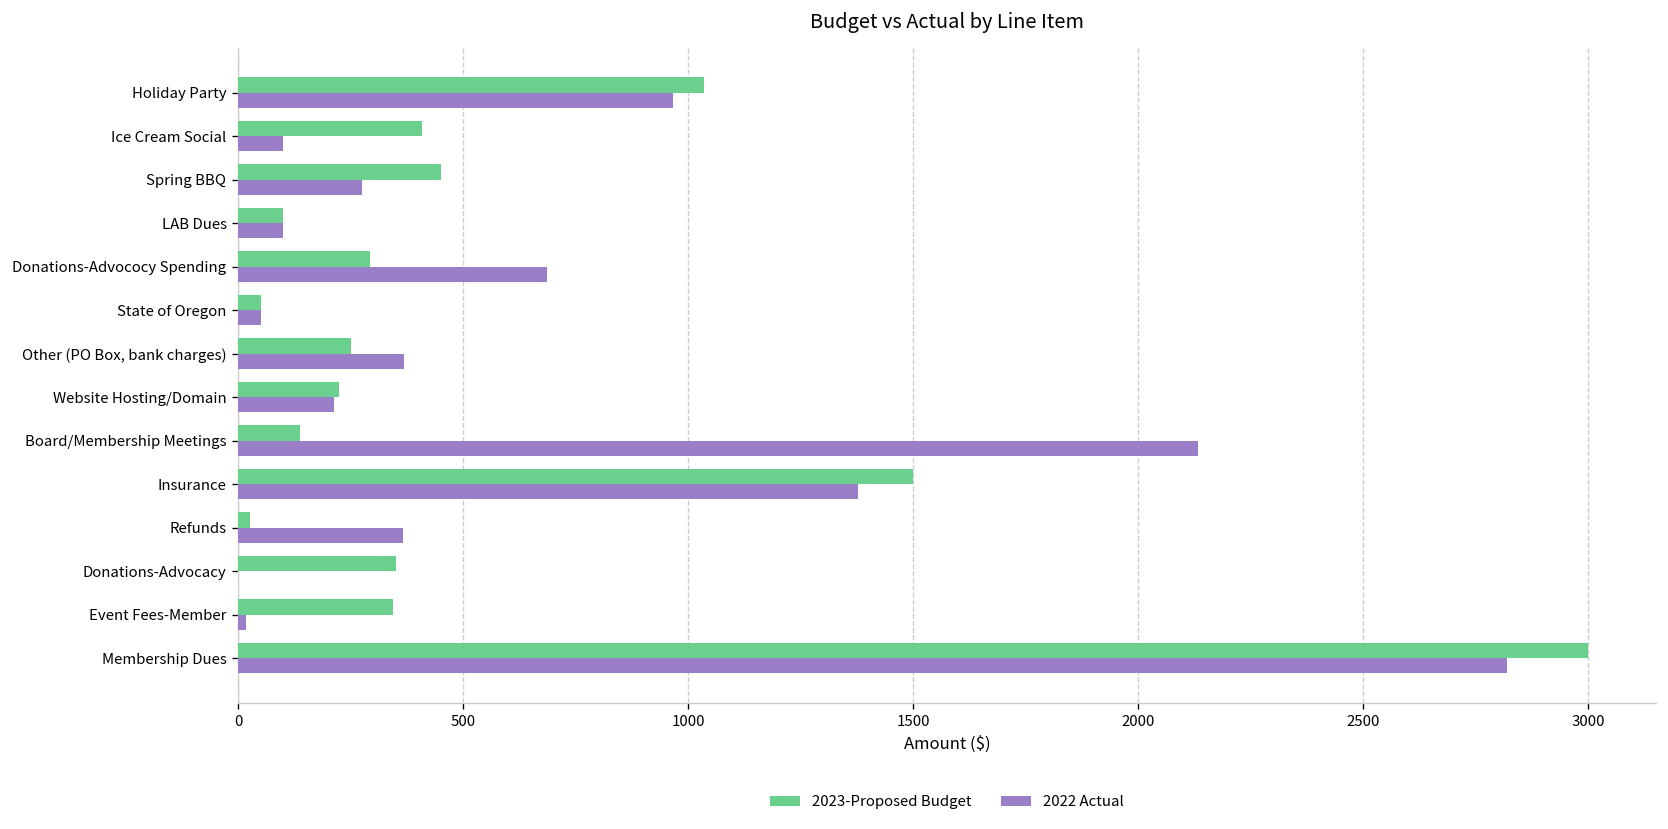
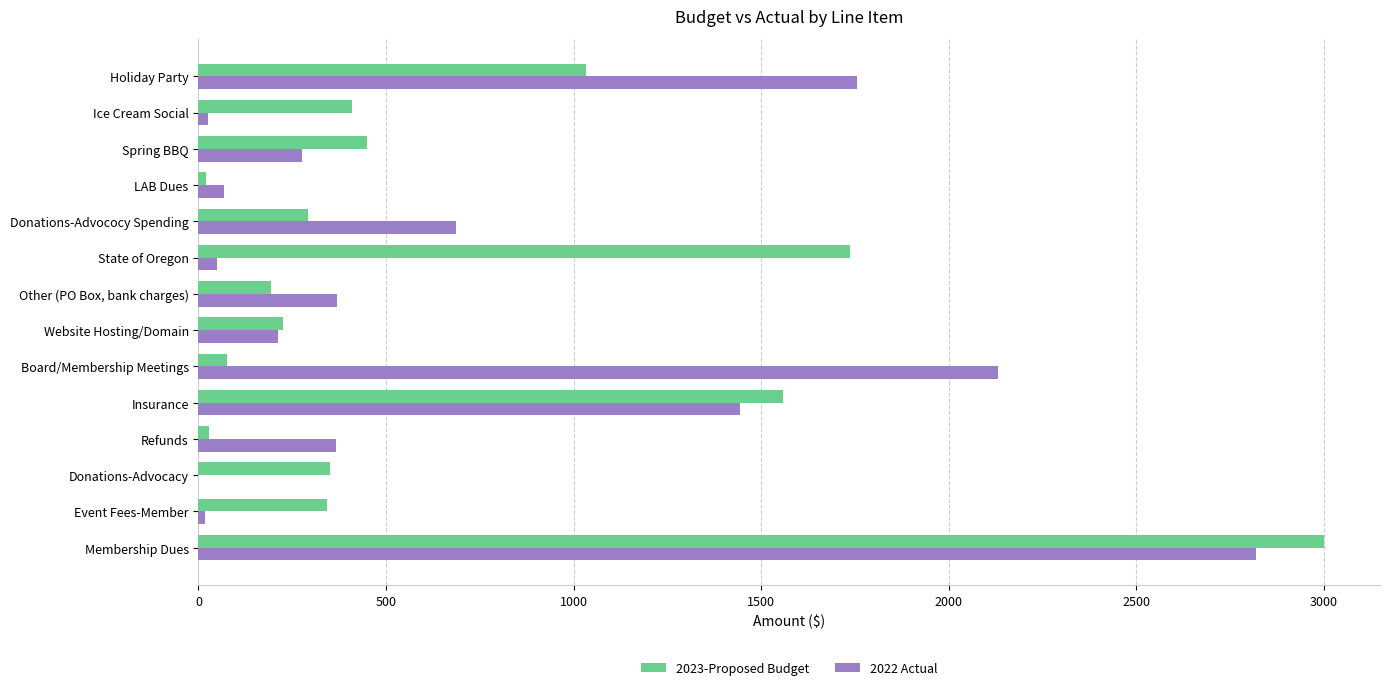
  {
    "2023-Proposed Budget": {
      "Holiday Party": 1030,
      "Ice Cream Social": 410,
      "Spring BBQ": 450,
-     "LAB Dues": 100,
+     "LAB Dues": 20,
      "Donations-Advococy Spending": 290,
-     "State of Oregon": 50,
-     "Other (PO Box, bank charges)": 250,
+     "State of Oregon": 1740,
+     "Other (PO Box, bank charges)": 190,
      "Website Hosting/Domain": 230,
-     "Board/Membership Meetings": 140,
-     "Insurance": 1500,
+     "Board/Membership Meetings": 80,
+     "Insurance": 1560,
      "Refunds": 30,
      "Donations-Advocacy": 350,
      "Event Fees-Member": 340,
      "Membership Dues": 3000
    },
    "2022 Actual": {
-     "Holiday Party": 970,
-     "Ice Cream Social": 100,
+     "Holiday Party": 1760,
+     "Ice Cream Social": 30,
      "Spring BBQ": 280,
-     "LAB Dues": 100,
+     "LAB Dues": 70,
      "Donations-Advococy Spending": 690,
      "State of Oregon": 50,
      "Other (PO Box, bank charges)": 370,
      "Website Hosting/Domain": 210,
      "Board/Membership Meetings": 2130,
-     "Insurance": 1380,
+     "Insurance": 1440,
      "Refunds": 370,
      "Donations-Advocacy": 0,
      "Event Fees-Member": 20,
      "Membership Dues": 2820
    }
  }
